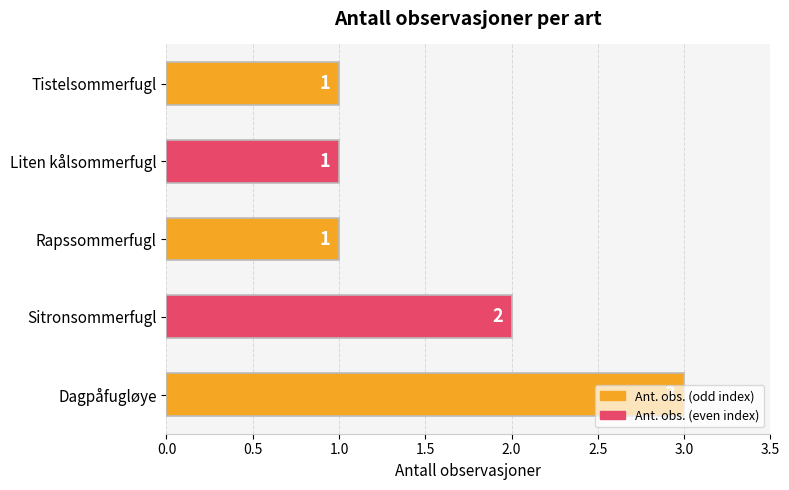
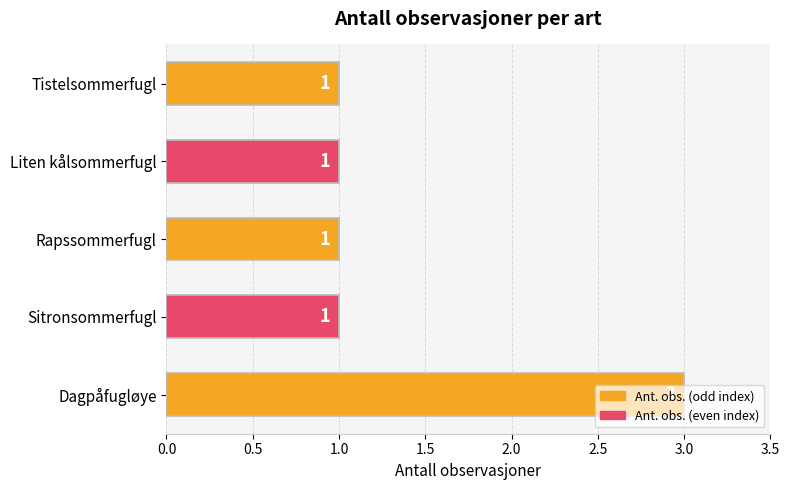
  {
    "Tistelsommerfugl": 1,
    "Liten kålsommerfugl": 1,
    "Rapssommerfugl": 1,
-   "Sitronsommerfugl": 2
+   "Sitronsommerfugl": 1
  }
